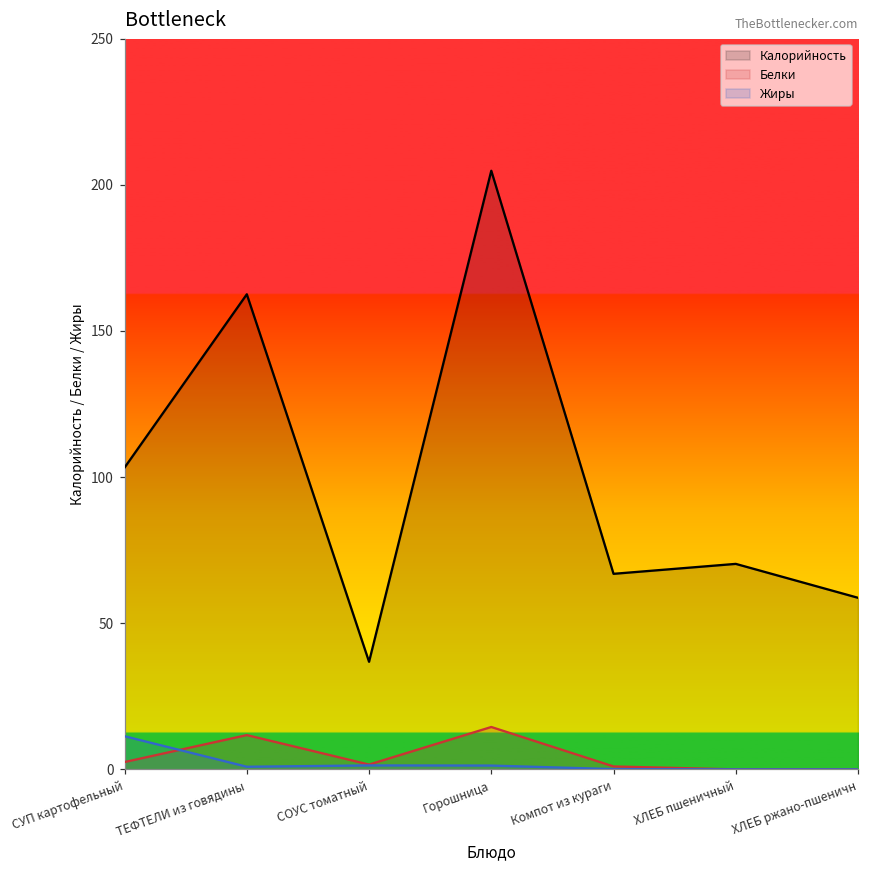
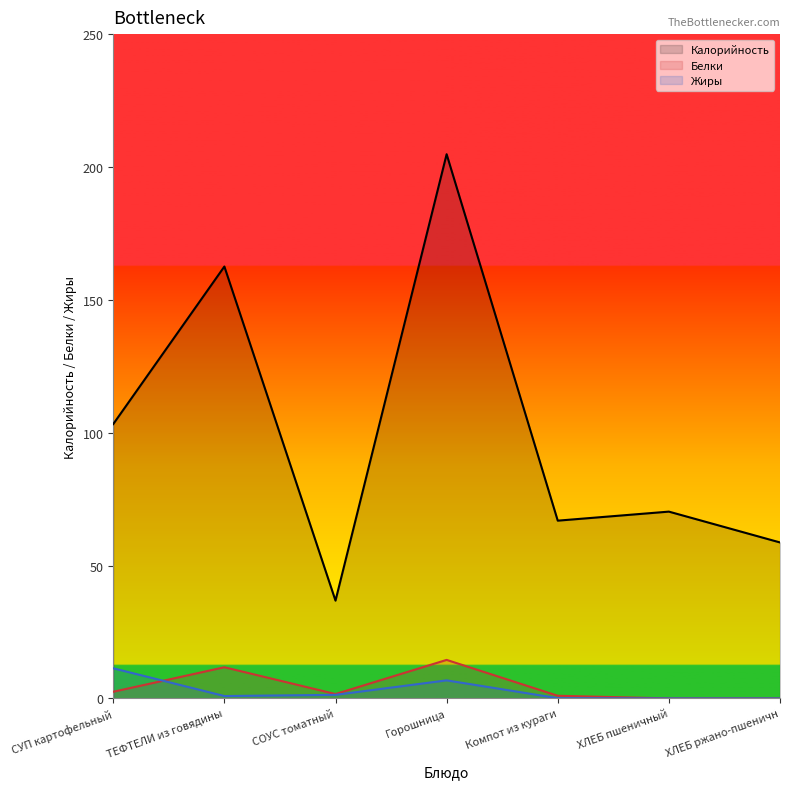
  {
    "Жиры": {
      "СУП картофельный": 11,
      "ТЕФТЕЛИ из говядины": 1,
-     "Горошница": 1
+     "Горошница": 7
    }
  }
